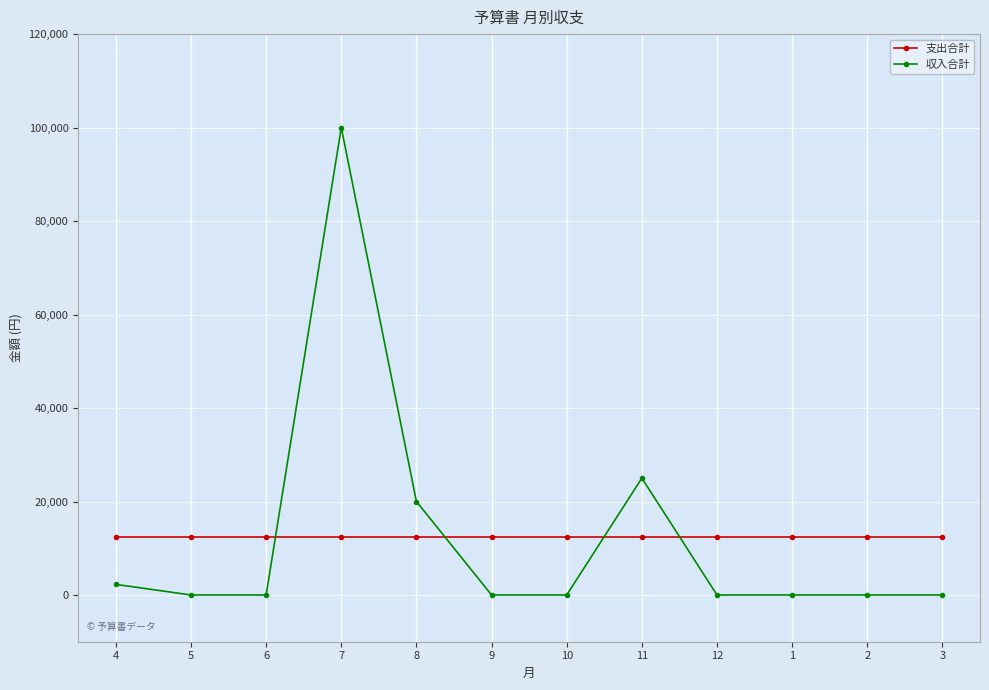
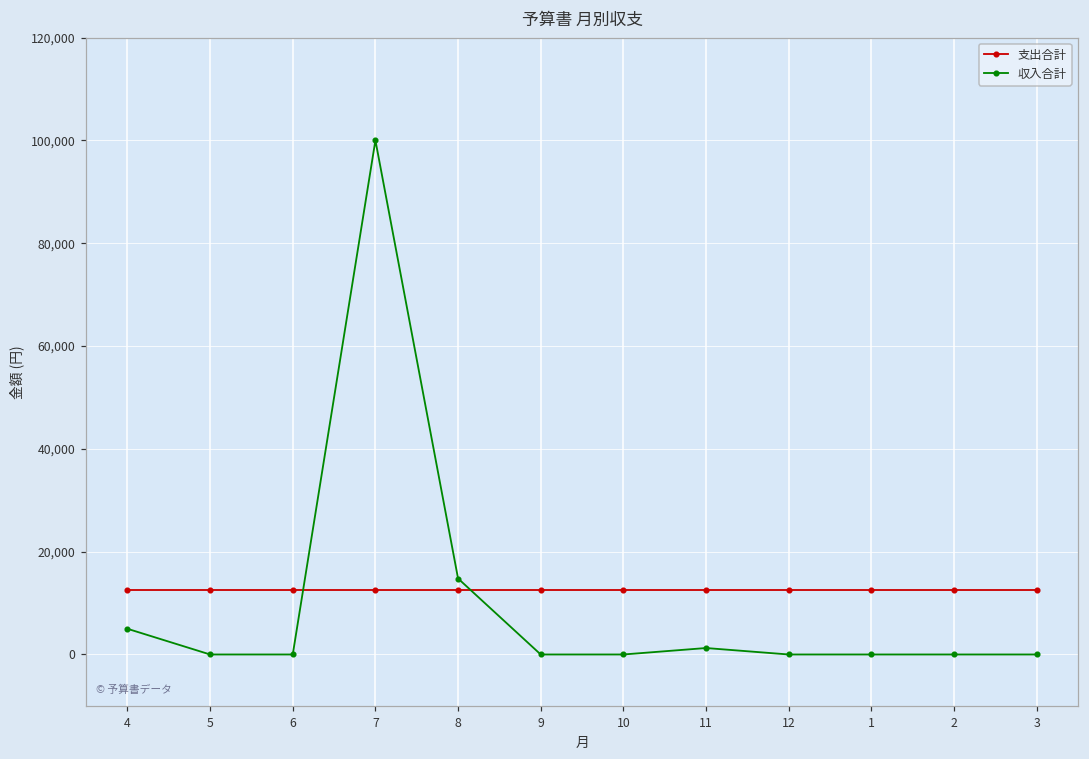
  {
    "支出合計": {
      "4": "13,000",
      "5": "13,000",
      "6": "13,000",
      "7": "13,000",
      "8": "13,000",
      "9": "13,000",
      "10": "13,000",
      "11": "13,000",
      "12": "13,000",
      "1": "13,000",
      "2": "13,000",
      "3": "13,000"
    },
    "収入合計": {
-     "4": "2,000",
+     "4": "5,000",
      "5": "0",
      "6": "0",
      "7": "100,000",
-     "8": "20,000",
+     "8": "15,000",
      "9": "0",
      "10": "0",
-     "11": "25,000",
+     "11": "1,000",
      "12": "0",
      "1": "0",
      "2": "0",
      "3": "0"
    }
  }
